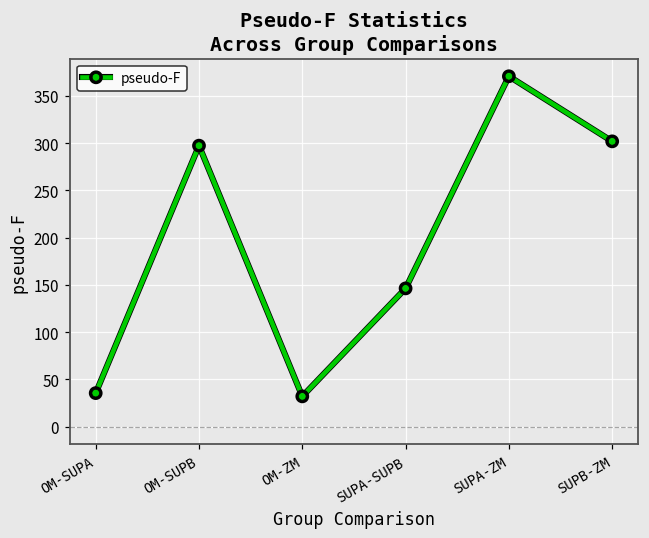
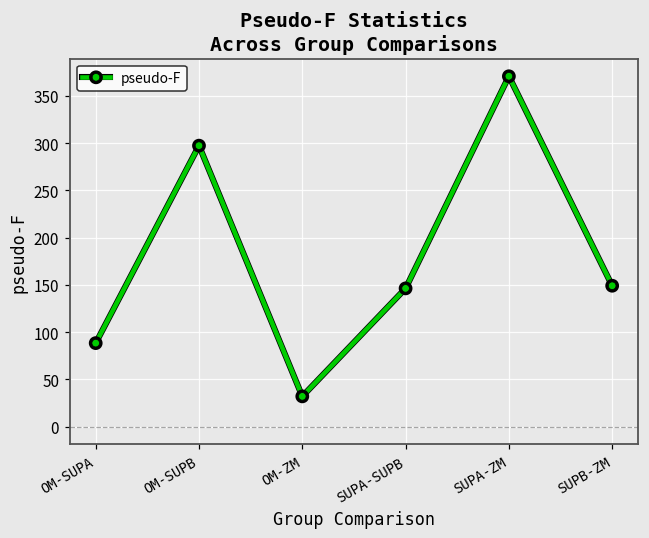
  {
-   "OM-SUPA": 40,
+   "OM-SUPA": 90,
    "OM-SUPB": 300,
    "OM-ZM": 30,
    "SUPA-SUPB": 150,
    "SUPA-ZM": 370,
-   "SUPB-ZM": 300
+   "SUPB-ZM": 150
  }
